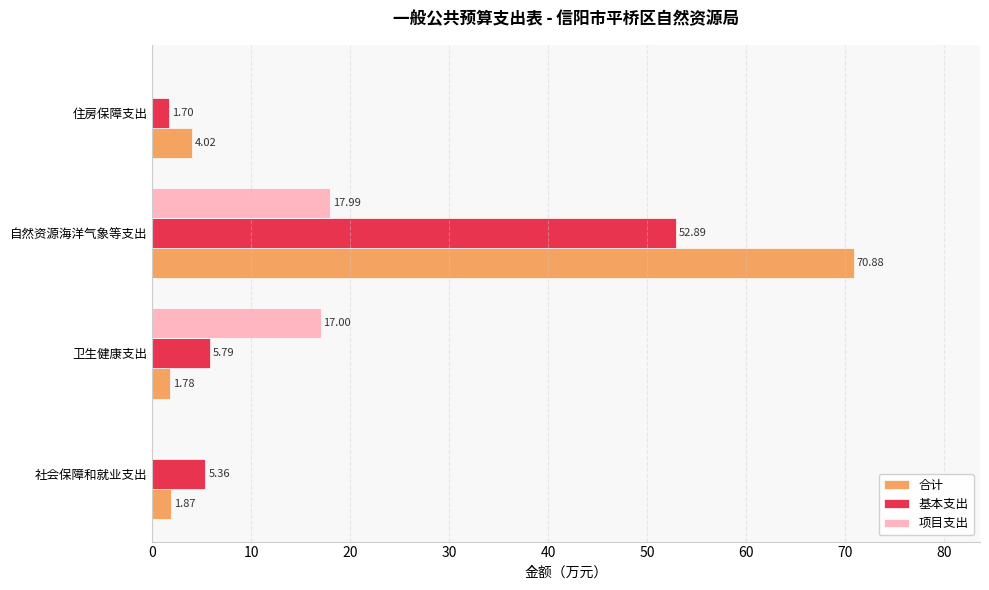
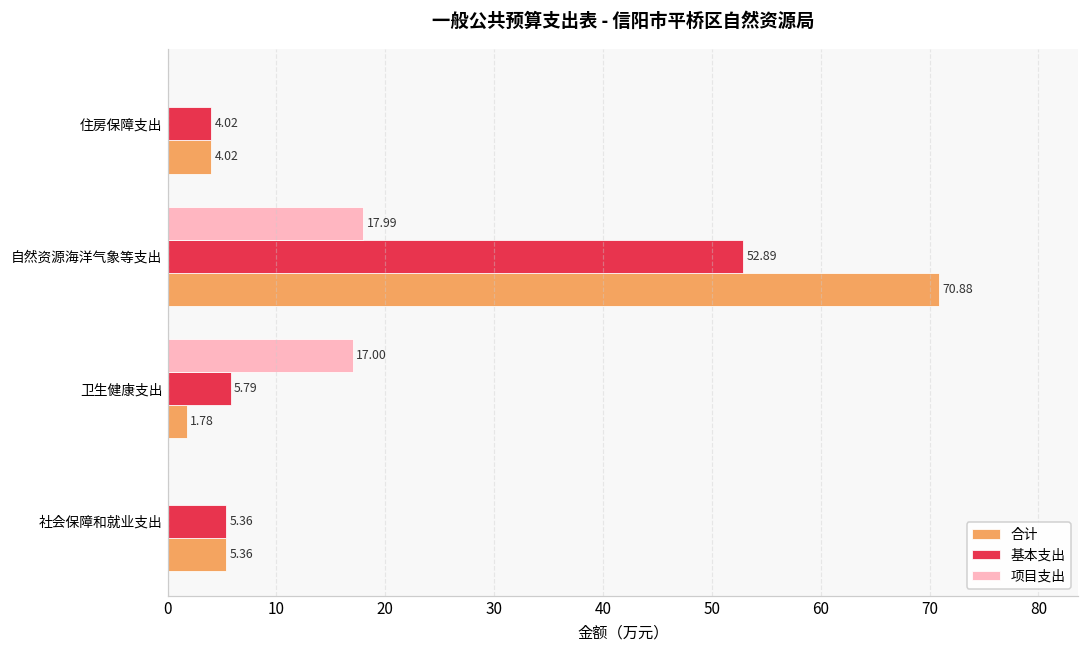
  {
    "合计": {
      "住房保障支出": 4.02,
      "自然资源海洋气象等支出": 70.88,
      "卫生健康支出": 1.78,
-     "社会保障和就业支出": 1.87
+     "社会保障和就业支出": 5.36
    },
    "基本支出": {
-     "住房保障支出": 1.70,
+     "住房保障支出": 4.02,
      "自然资源海洋气象等支出": 52.89,
      "卫生健康支出": 5.79,
      "社会保障和就业支出": 5.36
    },
    "项目支出": {
      "自然资源海洋气象等支出": 17.99,
      "卫生健康支出": 17.00
    }
  }
